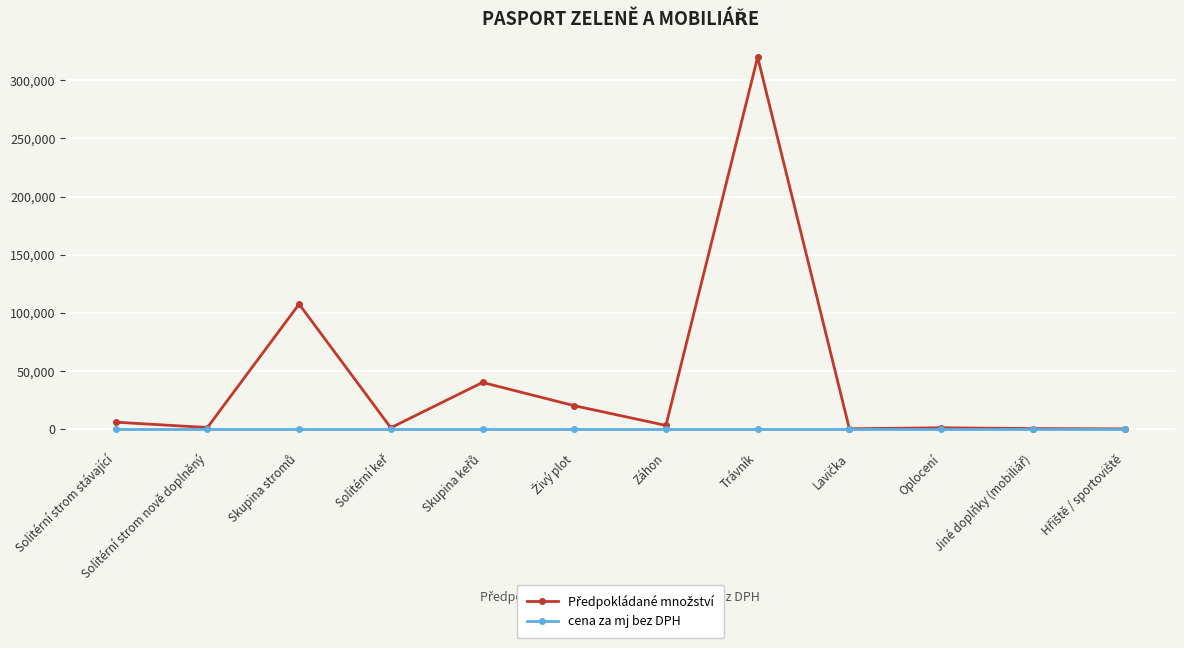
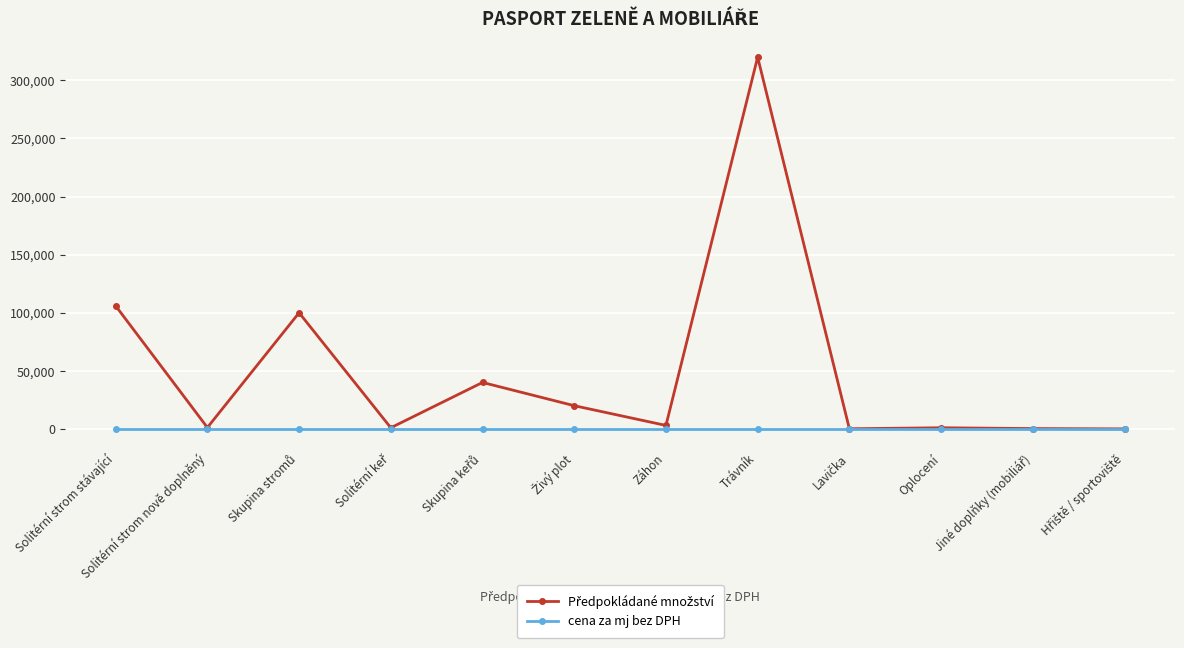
  {
    "Předpokládané množství": {
-     "Solitérní strom stávající": "6,000",
-     "Skupina stromů": "107,000",
+     "Solitérní strom stávající": "106,000",
+     "Skupina stromů": "100,000",
      "Skupina keřů": "40,000",
      "Živý plot": "20,000",
      "Záhon": "3,000",
      "Trávník": "320,000"
    },
    "cena za mj bez DPH": {
      "Solitérní strom stávající": "0",
      "Skupina stromů": "0",
      "Skupina keřů": "0",
      "Živý plot": "0",
      "Záhon": "0",
      "Trávník": "0"
    }
  }
